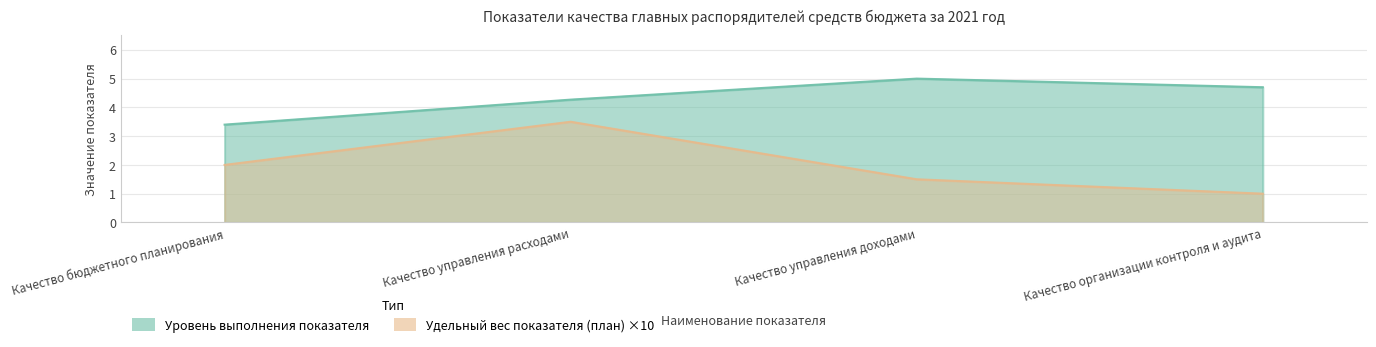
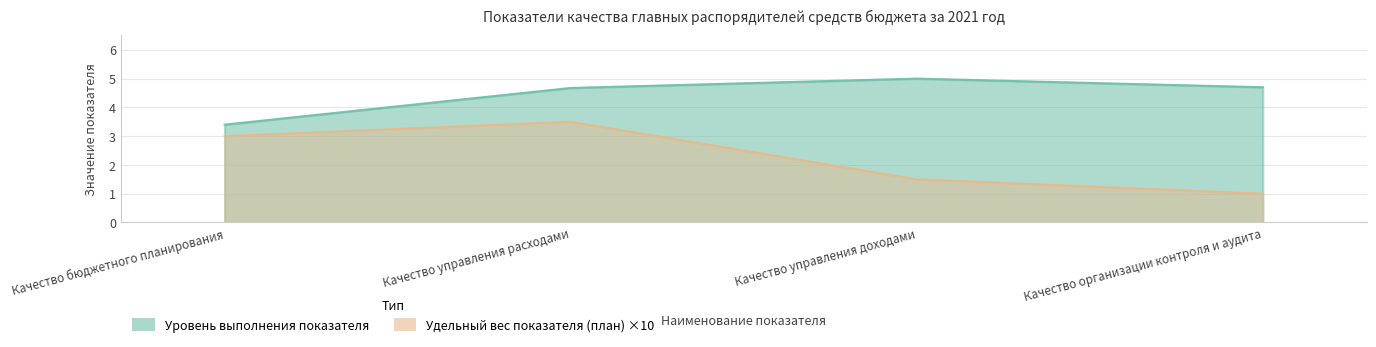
  {
    "Уровень выполнения показателя": {
      "Качество бюджетного планирования": 3.4,
-     "Качество управления расходами": 4.3,
+     "Качество управления расходами": 4.7,
      "Качество управления доходами": 5.0,
      "Качество организации контроля и аудита": 4.7
    },
    "Удельный вес показателя (план) ×10": {
-     "Качество бюджетного планирования": 2.0,
+     "Качество бюджетного планирования": 3.0,
      "Качество управления расходами": 3.5,
      "Качество управления доходами": 1.5,
      "Качество организации контроля и аудита": 1.0
    }
  }
